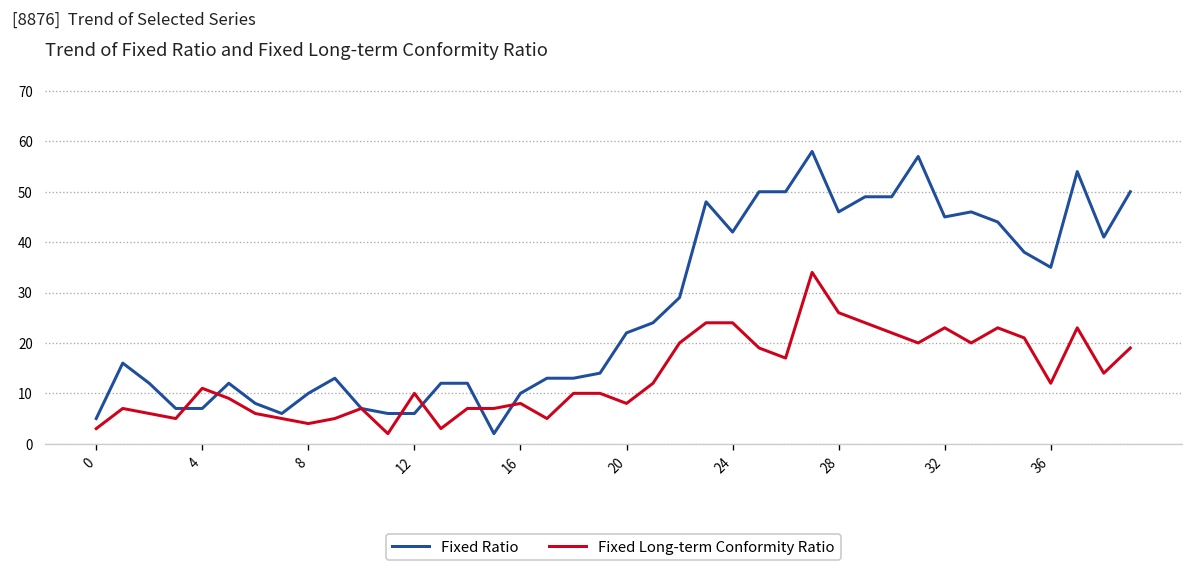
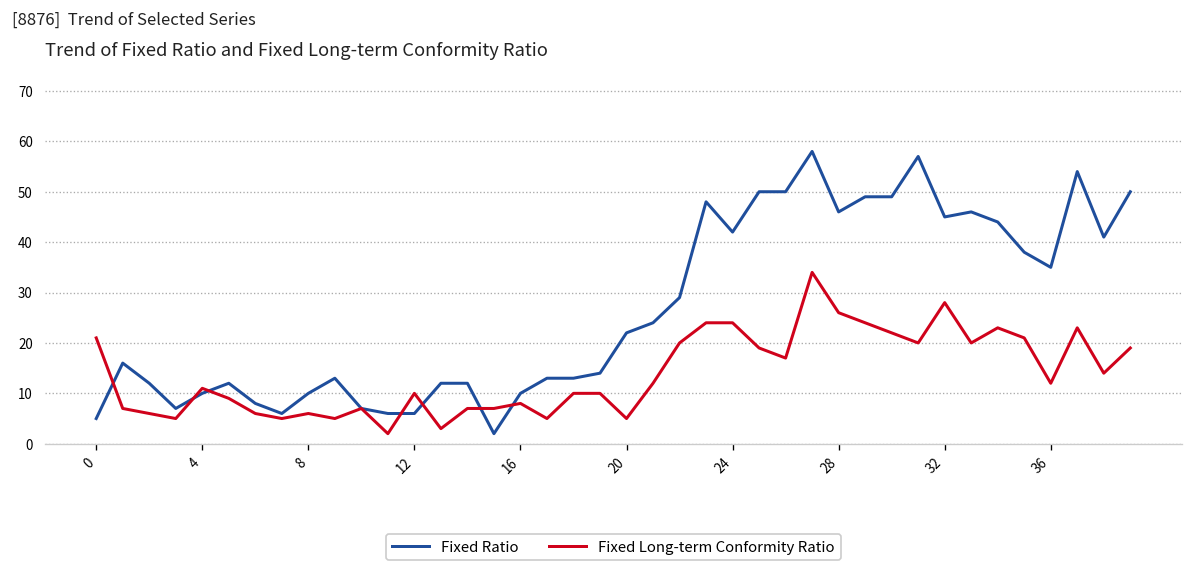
  {
    "Fixed Ratio": {
      "0": 5,
-     "4": 7,
+     "4": 10,
      "8": 10,
      "12": 6,
      "16": 10,
      "20": 22,
      "24": 42,
      "28": 46,
      "32": 45,
      "36": 35
    },
    "Fixed Long-term Conformity Ratio": {
-     "0": 3,
+     "0": 21,
      "4": 11,
-     "8": 4,
+     "8": 6,
      "12": 10,
      "16": 8,
-     "20": 8,
+     "20": 5,
      "24": 24,
      "28": 26,
-     "32": 23,
+     "32": 28,
      "36": 12
    }
  }
